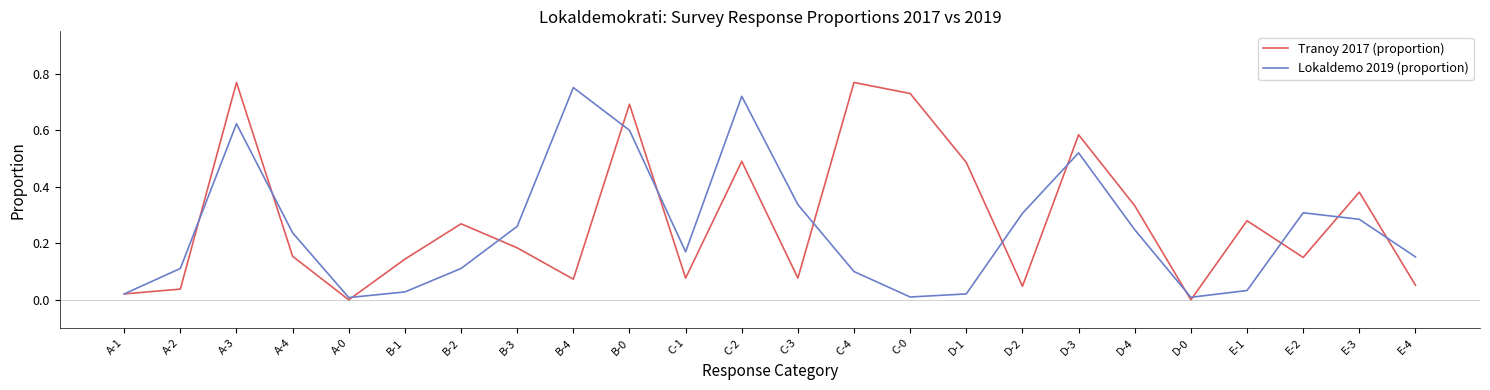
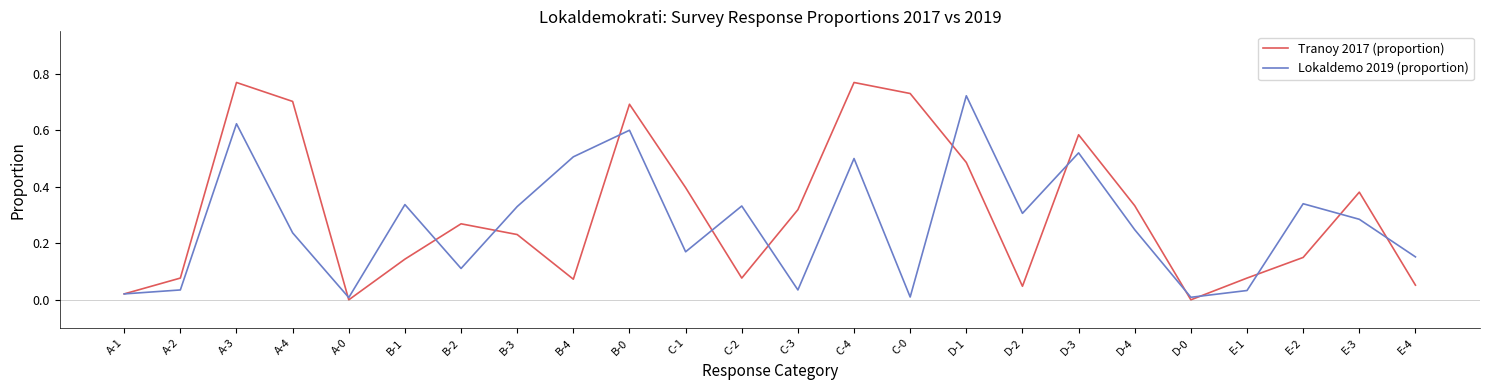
  {
    "Tranoy 2017 (proportion)": {
-     "A-2": 0.04,
+     "A-2": 0.08,
      "A-3": 0.77,
-     "A-4": 0.15,
+     "A-4": 0.70,
      "B-1": 0.14,
      "B-2": 0.27,
-     "B-3": 0.18,
+     "B-3": 0.23,
      "B-4": 0.07,
      "B-0": 0.69,
-     "C-1": 0.08,
-     "C-2": 0.49,
-     "C-3": 0.08,
+     "C-1": 0.40,
+     "C-2": 0.08,
+     "C-3": 0.32,
      "C-4": 0.77,
      "C-0": 0.73,
      "D-1": 0.49,
      "D-2": 0.05,
      "D-3": 0.58,
      "D-4": 0.33,
-     "E-1": 0.28,
+     "E-1": 0.08,
      "E-2": 0.15,
      "E-3": 0.38,
      "E-4": 0.05
    },
    "Lokaldemo 2019 (proportion)": {
-     "A-2": 0.11,
+     "A-2": 0.04,
      "A-3": 0.62,
      "A-4": 0.24,
-     "B-1": 0.03,
+     "B-1": 0.34,
      "B-2": 0.11,
-     "B-3": 0.26,
-     "B-4": 0.75,
+     "B-3": 0.33,
+     "B-4": 0.51,
      "B-0": 0.60,
      "C-1": 0.17,
-     "C-2": 0.72,
-     "C-3": 0.34,
-     "C-4": 0.1,
+     "C-2": 0.33,
+     "C-3": 0.04,
+     "C-4": 0.5,
      "C-0": 0.01,
-     "D-1": 0.02,
+     "D-1": 0.72,
      "D-2": 0.31,
      "D-3": 0.52,
      "D-4": 0.25,
      "E-1": 0.03,
-     "E-2": 0.31,
+     "E-2": 0.34,
      "E-3": 0.29,
      "E-4": 0.15
    }
  }
